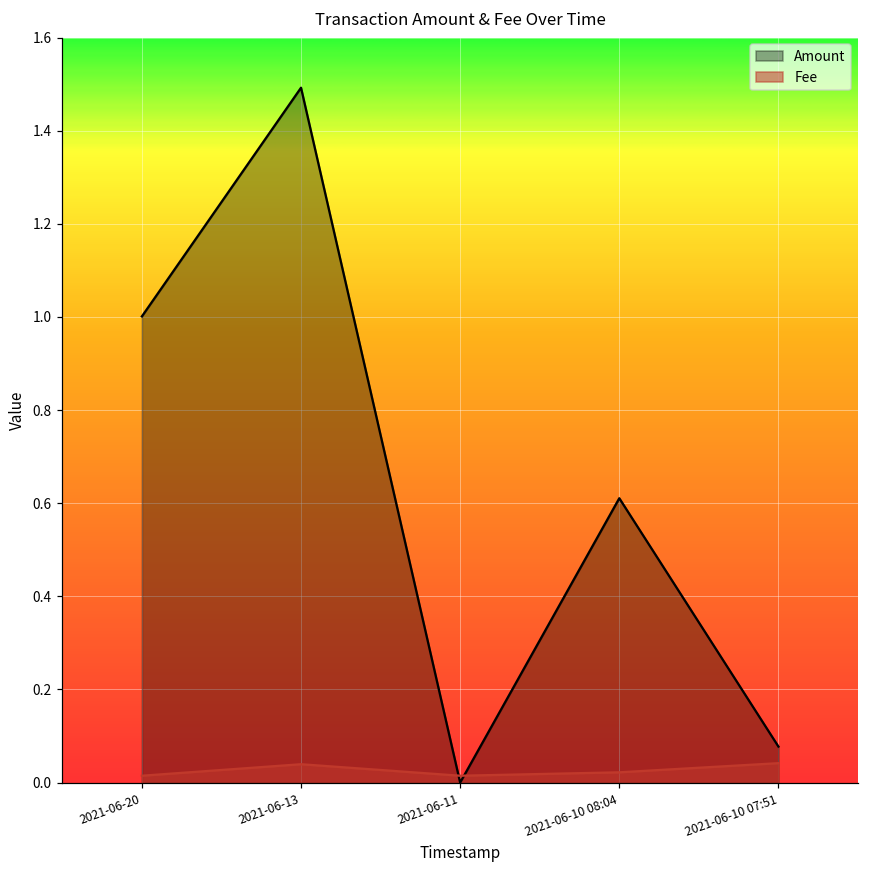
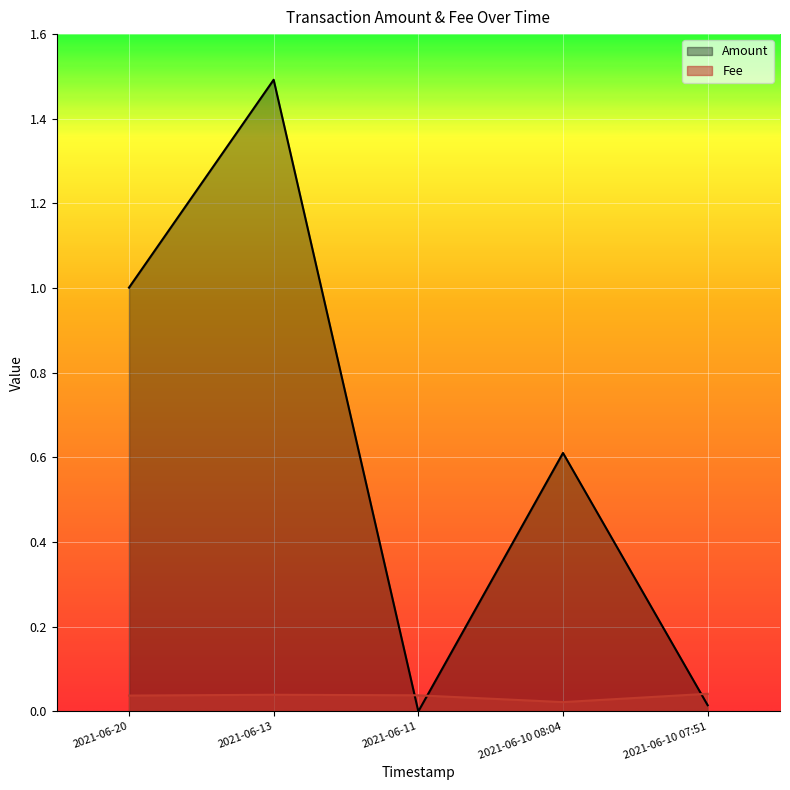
  {
    "Amount": {
      "2021-06-20": 1.00,
      "2021-06-13": 1.49,
      "2021-06-11": 0.00,
      "2021-06-10 08:04": 0.61,
-     "2021-06-10 07:51": 0.08
+     "2021-06-10 07:51": 0.01
    },
    "Fee": {
-     "2021-06-20": 0.01,
+     "2021-06-20": 0.04,
      "2021-06-13": 0.04,
-     "2021-06-11": 0.01,
+     "2021-06-11": 0.04,
      "2021-06-10 08:04": 0.02,
      "2021-06-10 07:51": 0.04
    }
  }
